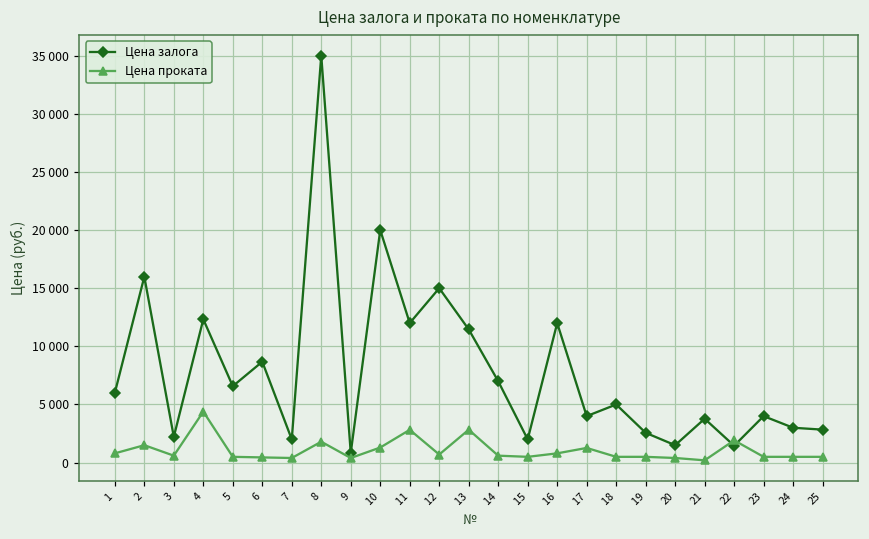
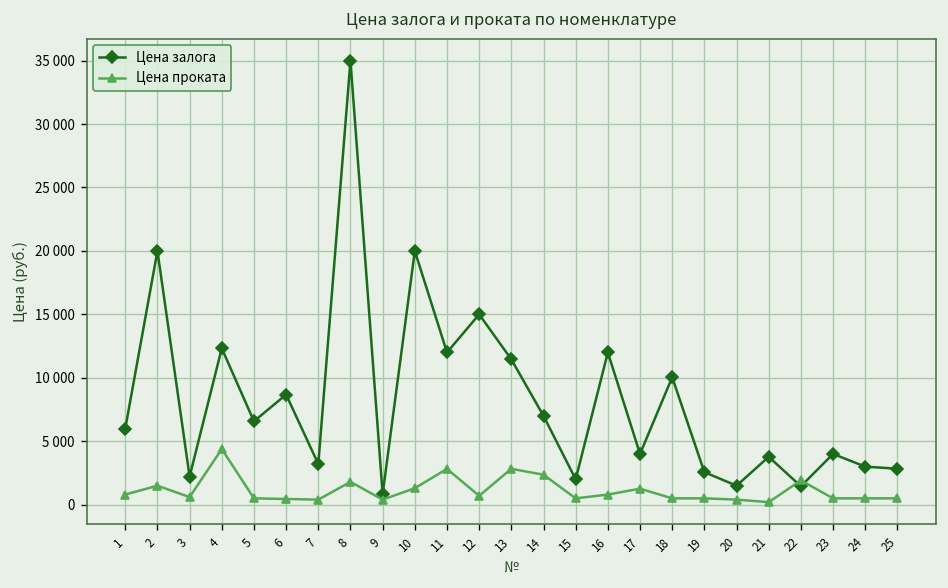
  {
    "Цена залога": {
      "1": 6000,
-     "2": 16000,
+     "2": 20000,
      "3": 2200,
      "4": 12300,
      "5": 6600,
      "6": 8700,
-     "7": 2000,
+     "7": 3200,
      "8": 35000,
      "9": 800,
      "10": 20000,
      "11": 12000,
      "12": 15000,
      "13": 11500,
      "14": 7000,
      "15": 2000,
      "16": 12000,
      "17": 4000,
-     "18": 5000,
+     "18": 10000,
      "19": 2600,
      "20": 1500,
      "21": 3800,
      "22": 1500,
      "23": 4000,
      "24": 3000,
      "25": 2800
    },
    "Цена проката": {
      "1": 800,
      "2": 1500,
      "3": 600,
      "4": 4400,
      "5": 500,
      "6": 500,
      "7": 400,
      "8": 1800,
      "9": 400,
      "10": 1300,
      "11": 2800,
      "12": 700,
      "13": 2800,
-     "14": 600,
+     "14": 2400,
      "15": 500,
      "16": 800,
      "17": 1300,
      "18": 500,
      "19": 500,
      "20": 400,
      "21": 200,
      "22": 1900,
      "23": 500,
      "24": 500,
      "25": 500
    }
  }
